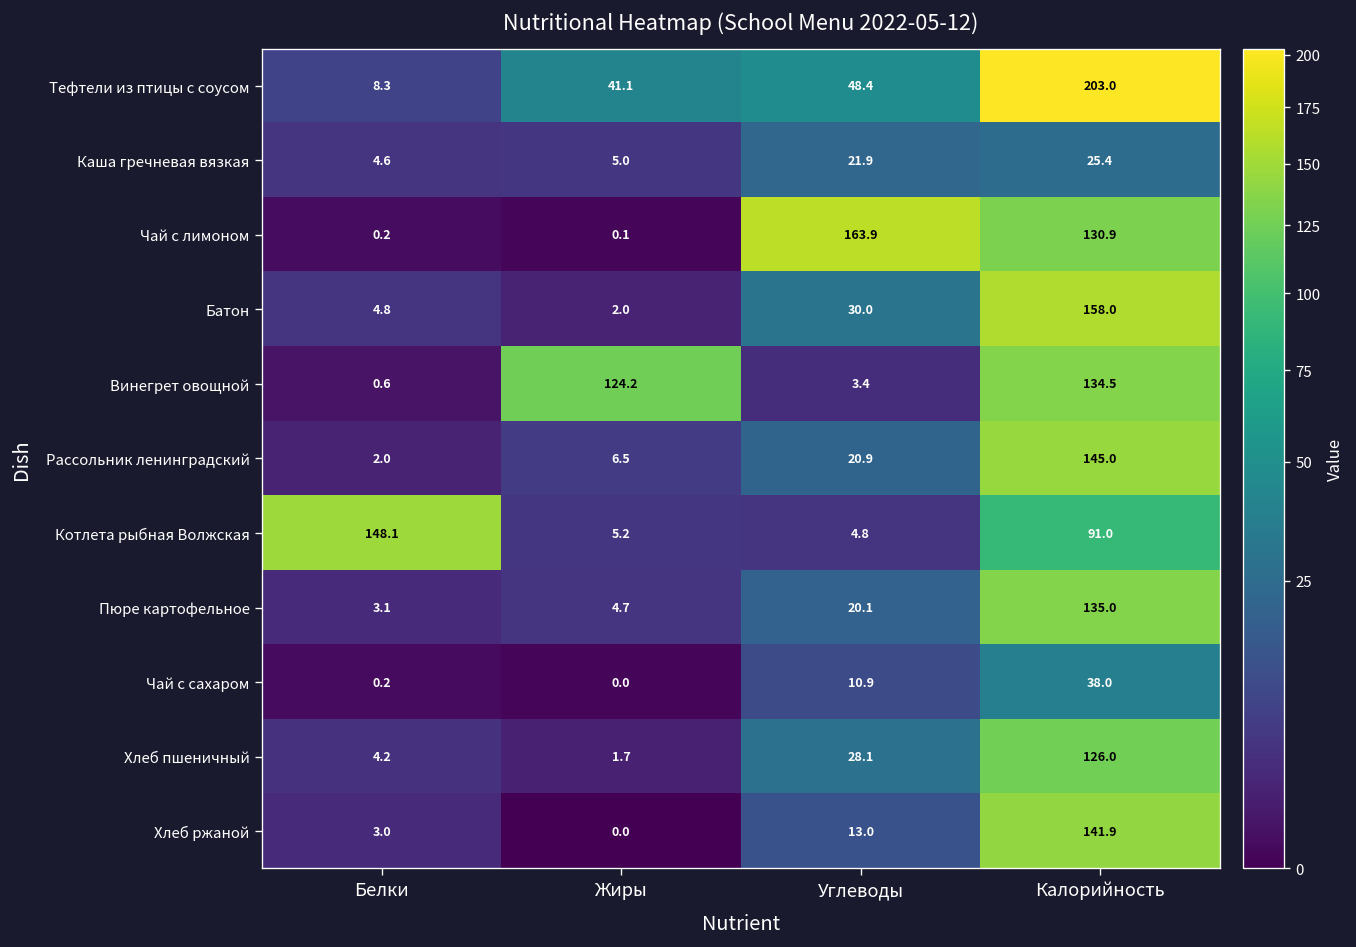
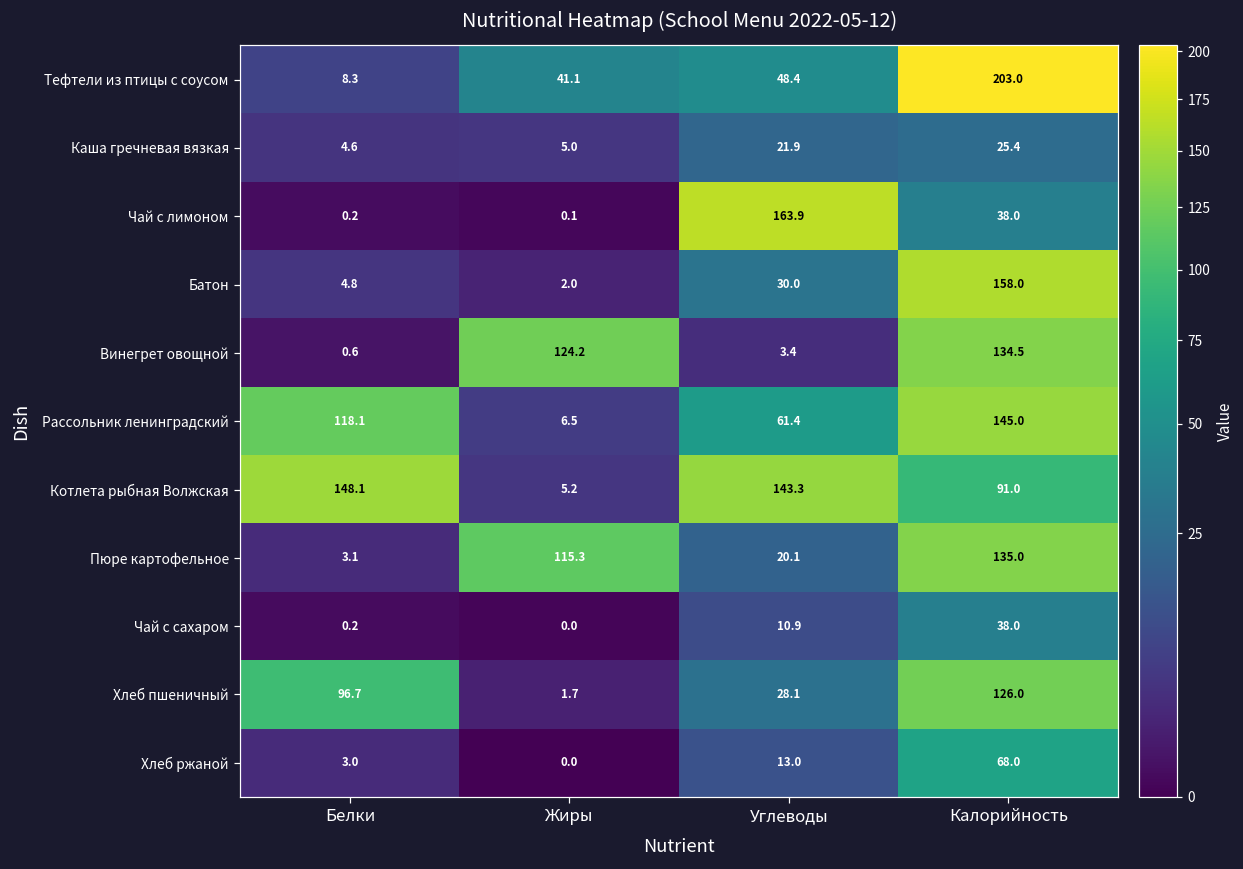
  {
    "Тефтели из птицы с соусом": {
      "Белки": 8.3,
      "Жиры": 41.1,
      "Углеводы": 48.4,
      "Калорийность": 203.0
    },
    "Каша гречневая вязкая": {
      "Белки": 4.6,
      "Жиры": 5.0,
      "Углеводы": 21.9,
      "Калорийность": 25.4
    },
    "Чай с лимоном": {
      "Белки": 0.2,
      "Жиры": 0.1,
      "Углеводы": 163.9,
-     "Калорийность": 130.9
+     "Калорийность": 38.0
    },
    "Батон": {
      "Белки": 4.8,
      "Жиры": 2.0,
      "Углеводы": 30.0,
      "Калорийность": 158.0
    },
    "Винегрет овощной": {
      "Белки": 0.6,
      "Жиры": 124.2,
      "Углеводы": 3.4,
      "Калорийность": 134.5
    },
    "Рассольник ленинградский": {
-     "Белки": 2.0,
+     "Белки": 118.1,
      "Жиры": 6.5,
-     "Углеводы": 20.9,
+     "Углеводы": 61.4,
      "Калорийность": 145.0
    },
    "Котлета рыбная Волжская": {
      "Белки": 148.1,
      "Жиры": 5.2,
-     "Углеводы": 4.8,
+     "Углеводы": 143.3,
      "Калорийность": 91.0
    },
    "Пюре картофельное": {
      "Белки": 3.1,
-     "Жиры": 4.7,
+     "Жиры": 115.3,
      "Углеводы": 20.1,
      "Калорийность": 135.0
    },
    "Чай с сахаром": {
      "Белки": 0.2,
      "Жиры": 0.0,
      "Углеводы": 10.9,
      "Калорийность": 38.0
    },
    "Хлеб пшеничный": {
-     "Белки": 4.2,
+     "Белки": 96.7,
      "Жиры": 1.7,
      "Углеводы": 28.1,
      "Калорийность": 126.0
    },
    "Хлеб ржаной": {
      "Белки": 3.0,
      "Жиры": 0.0,
      "Углеводы": 13.0,
-     "Калорийность": 141.9
+     "Калорийность": 68.0
    }
  }
